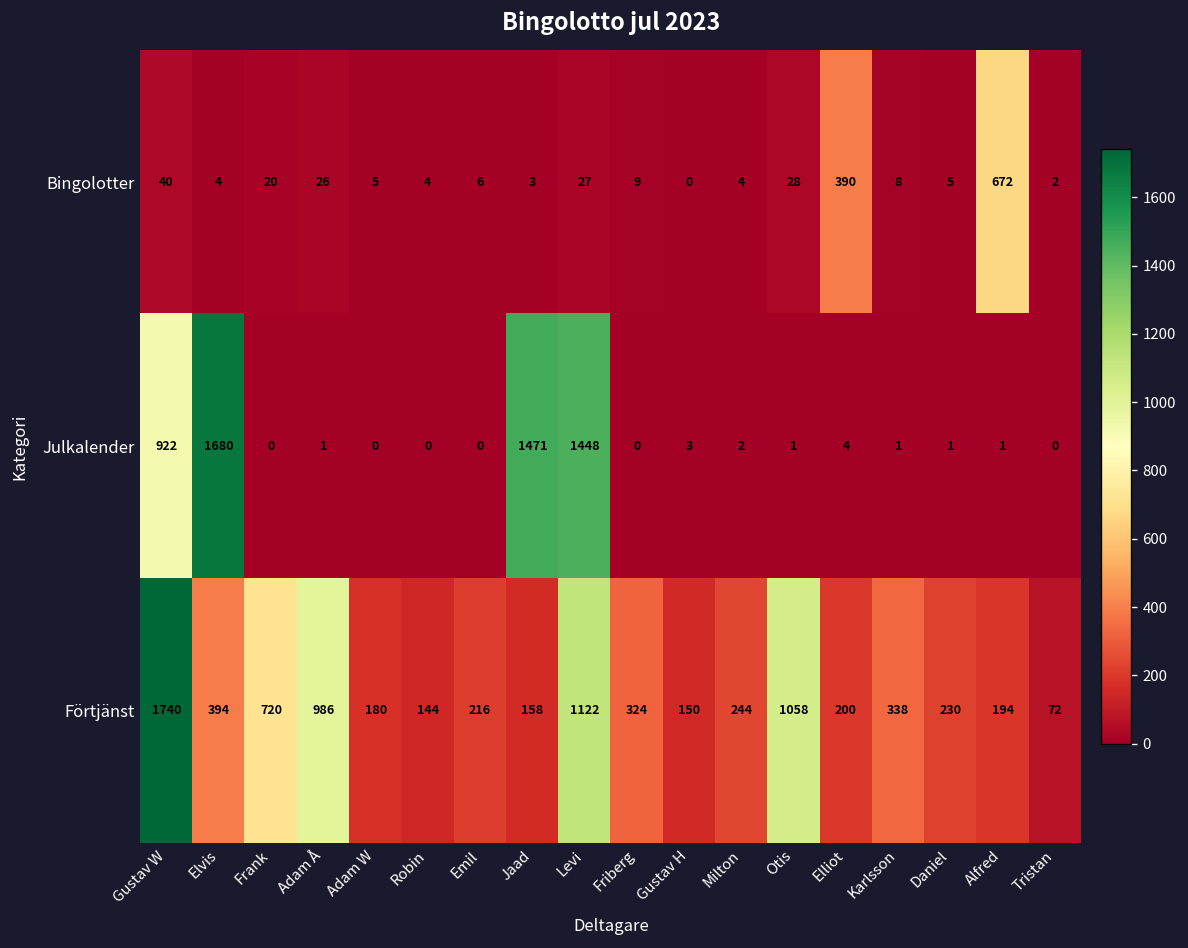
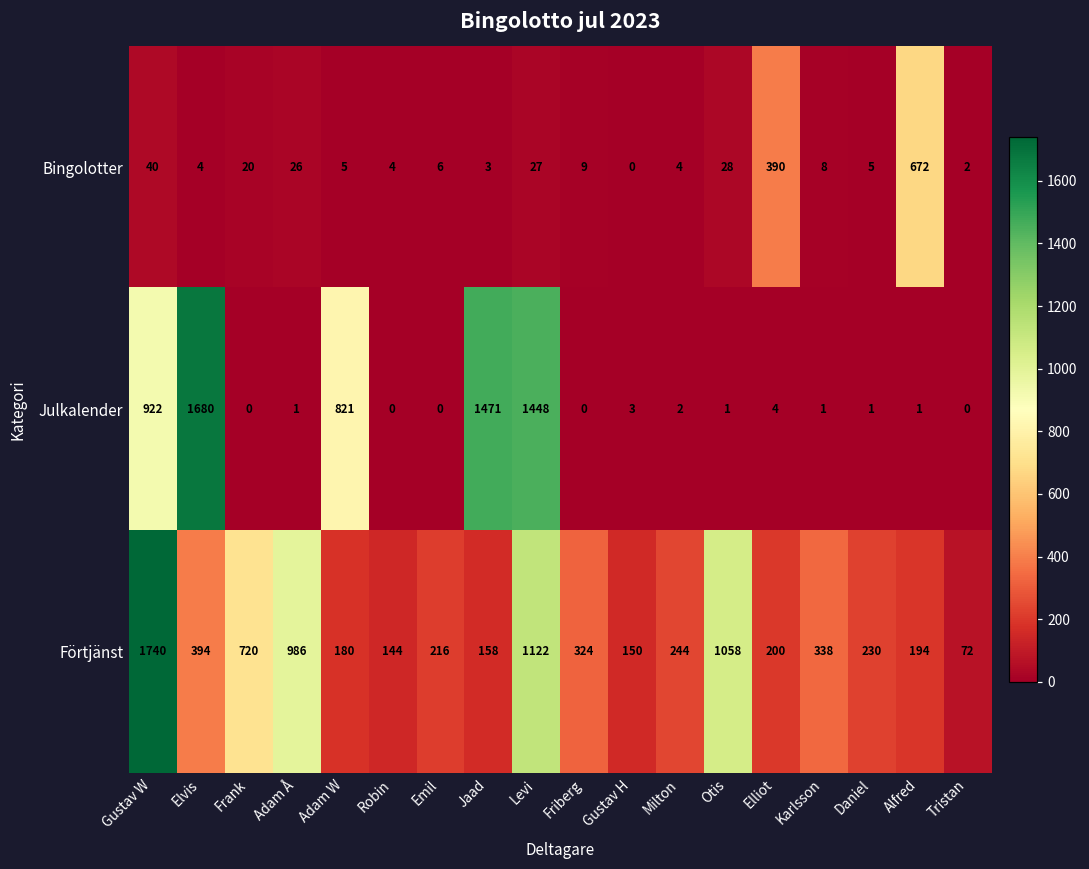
  {
    "Bingolotter": {
      "Gustav W": 40,
      "Elvis": 4,
      "Frank": 20,
      "Adam Å": 26,
      "Adam W": 5,
      "Robin": 4,
      "Emil": 6,
      "Jaad": 3,
      "Levi": 27,
      "Friberg": 9,
      "Gustav H": 0,
      "Milton": 4,
      "Otis": 28,
      "Elliot": 390,
      "Karlsson": 8,
      "Daniel": 5,
      "Alfred": 672,
      "Tristan": 2
    },
    "Julkalender": {
      "Gustav W": 922,
      "Elvis": 1680,
      "Frank": 0,
      "Adam Å": 1,
-     "Adam W": 0,
+     "Adam W": 821,
      "Robin": 0,
      "Emil": 0,
      "Jaad": 1471,
      "Levi": 1448,
      "Friberg": 0,
      "Gustav H": 3,
      "Milton": 2,
      "Otis": 1,
      "Elliot": 4,
      "Karlsson": 1,
      "Daniel": 1,
      "Alfred": 1,
      "Tristan": 0
    },
    "Förtjänst": {
      "Gustav W": 1740,
      "Elvis": 394,
      "Frank": 720,
      "Adam Å": 986,
      "Adam W": 180,
      "Robin": 144,
      "Emil": 216,
      "Jaad": 158,
      "Levi": 1122,
      "Friberg": 324,
      "Gustav H": 150,
      "Milton": 244,
      "Otis": 1058,
      "Elliot": 200,
      "Karlsson": 338,
      "Daniel": 230,
      "Alfred": 194,
      "Tristan": 72
    }
  }
